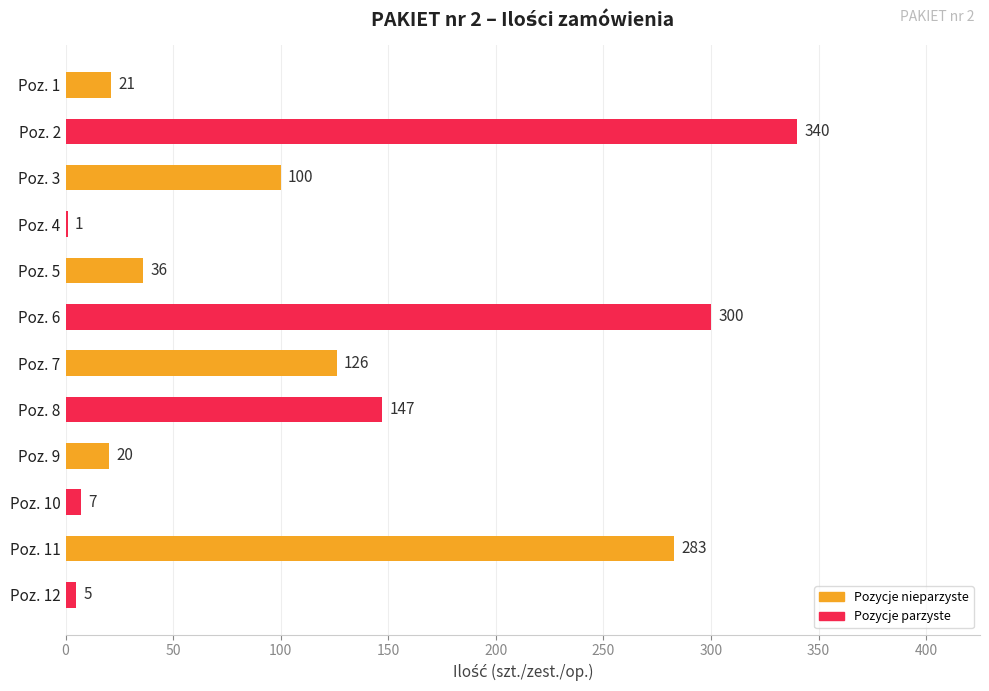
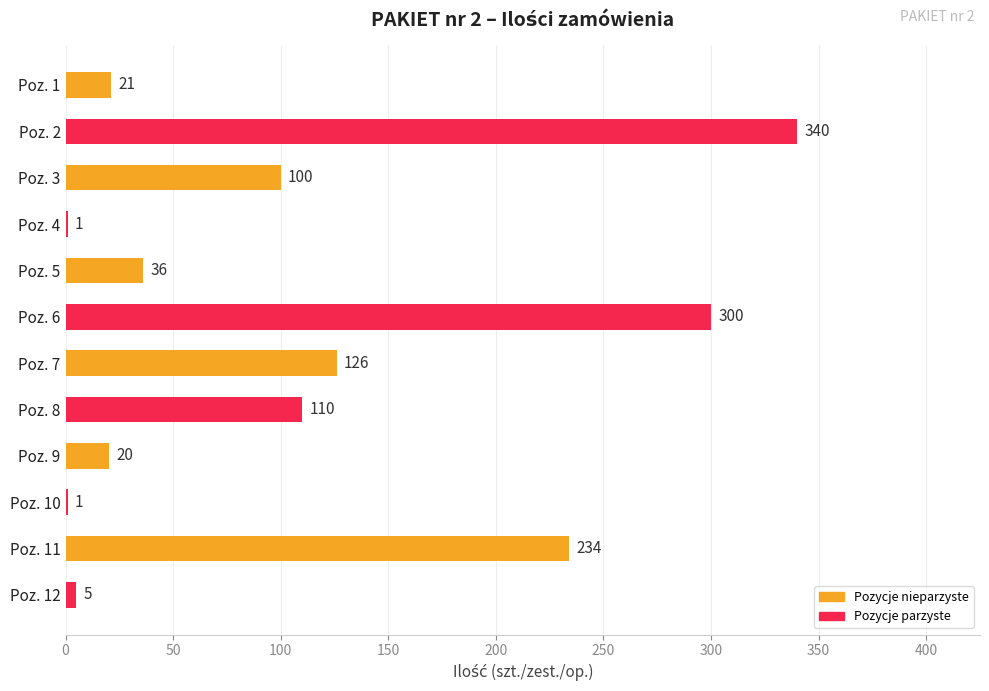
  {
    "Poz. 1": 21,
    "Poz. 2": 340,
    "Poz. 3": 100,
    "Poz. 4": 1,
    "Poz. 5": 36,
    "Poz. 6": 300,
    "Poz. 7": 126,
-   "Poz. 8": 147,
+   "Poz. 8": 110,
    "Poz. 9": 20,
-   "Poz. 10": 7,
-   "Poz. 11": 283,
+   "Poz. 10": 1,
+   "Poz. 11": 234,
    "Poz. 12": 5
  }
